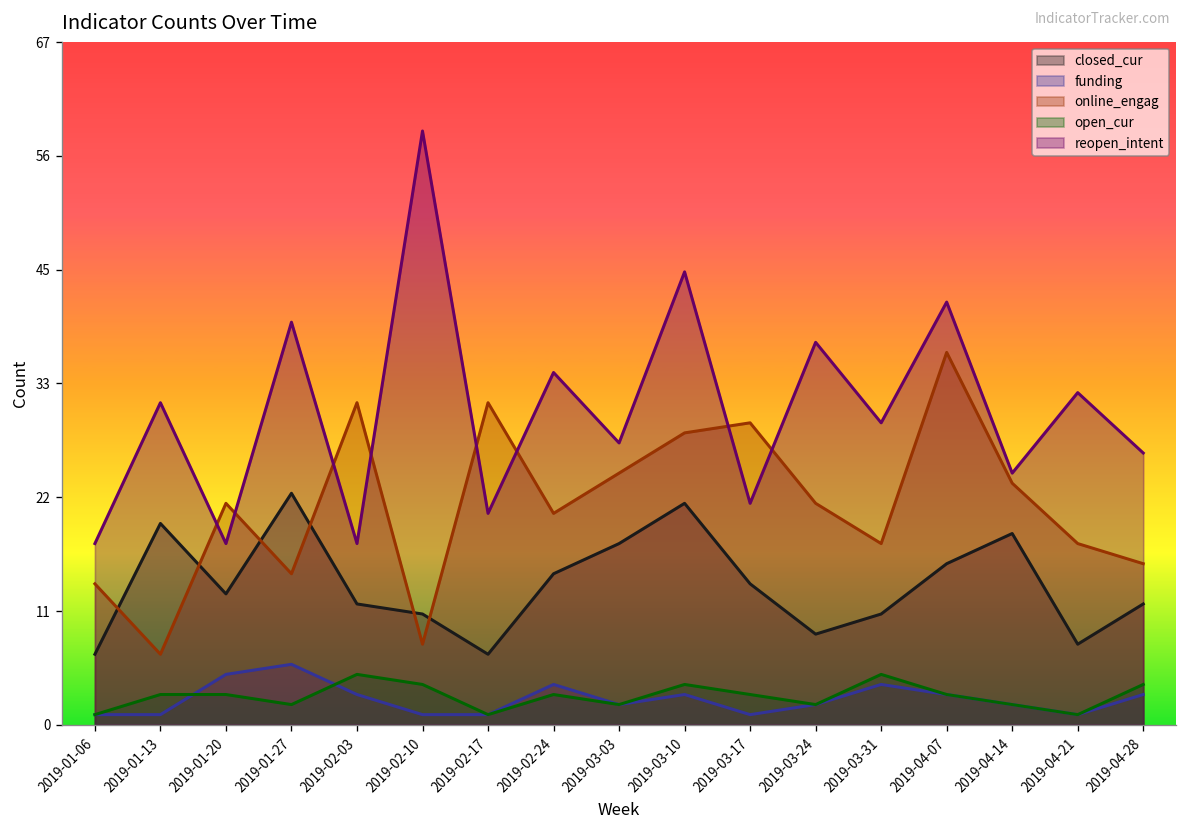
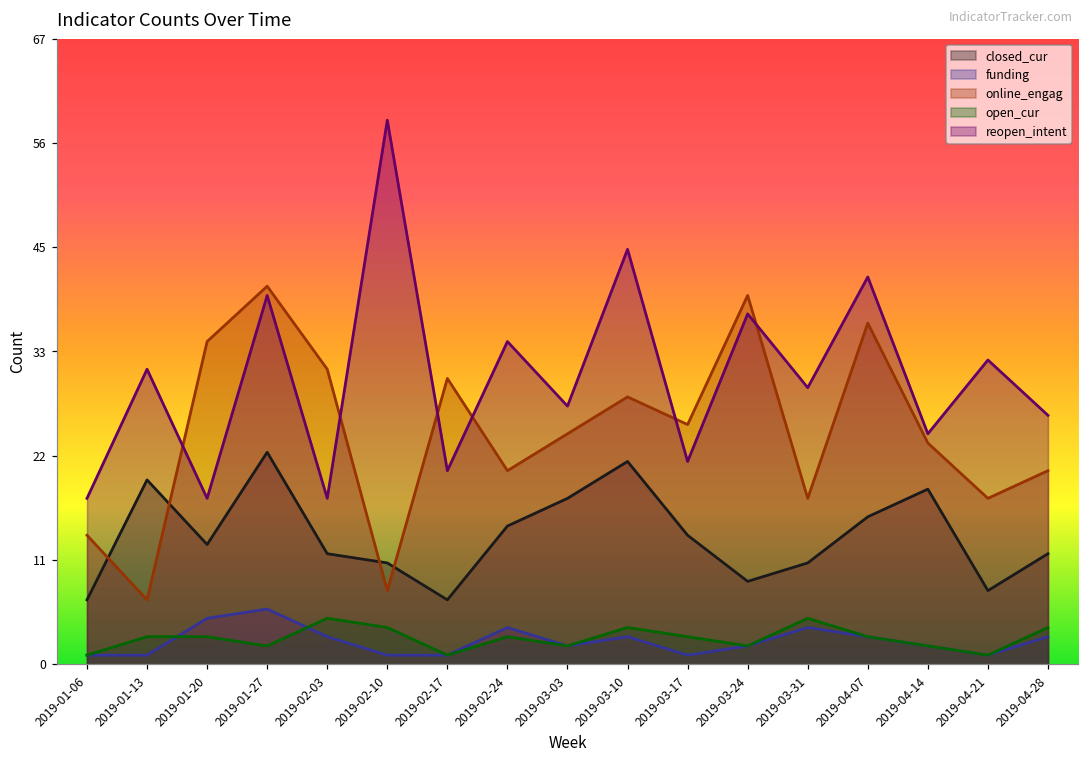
  {
    "online_engag": {
      "2019-01-06": 14,
      "2019-01-13": 7,
-     "2019-01-20": 22,
-     "2019-01-27": 15,
+     "2019-01-20": 35,
+     "2019-01-27": 41,
      "2019-02-03": 32,
      "2019-02-10": 8,
-     "2019-02-17": 32,
+     "2019-02-17": 31,
      "2019-02-24": 21,
      "2019-03-03": 25,
      "2019-03-10": 29,
-     "2019-03-17": 30,
-     "2019-03-24": 22,
+     "2019-03-17": 26,
+     "2019-03-24": 40,
      "2019-03-31": 18,
      "2019-04-07": 37,
      "2019-04-14": 24,
      "2019-04-21": 18,
-     "2019-04-28": 16
+     "2019-04-28": 21
    }
  }
